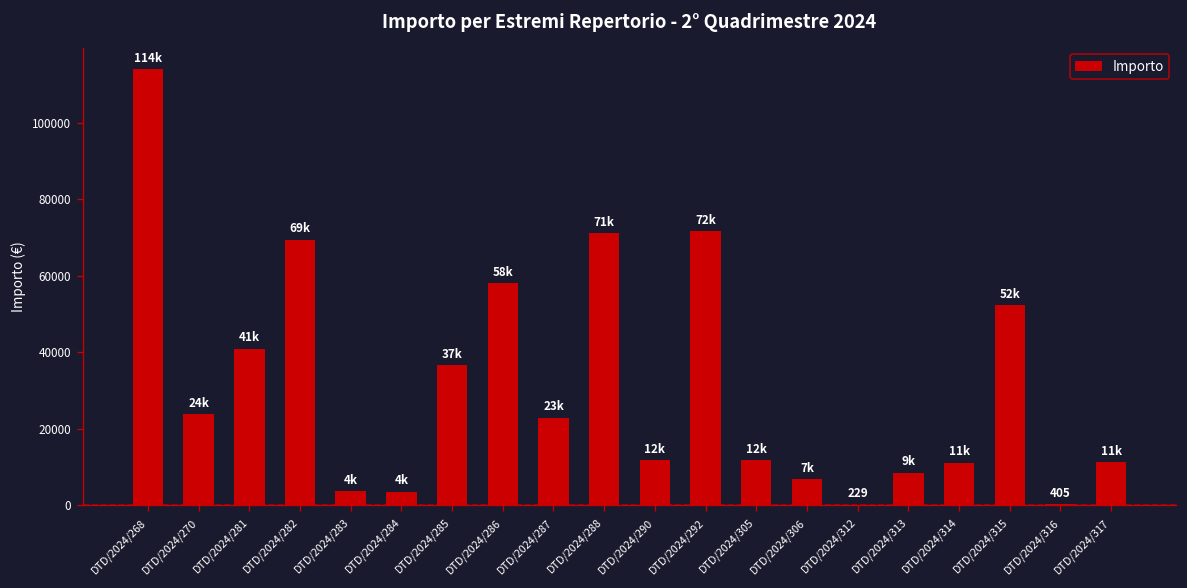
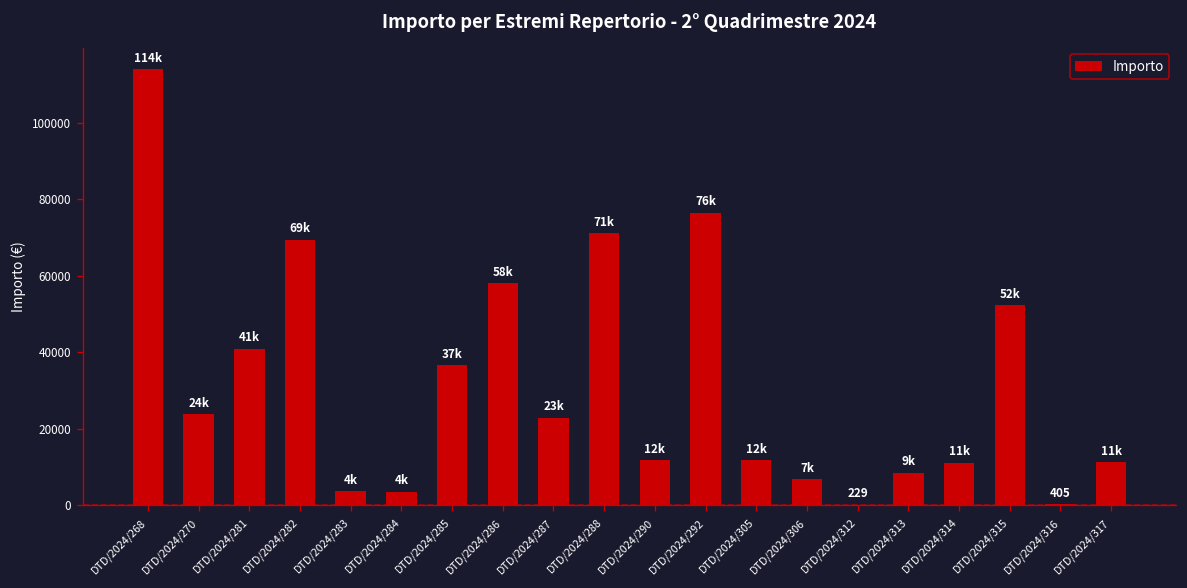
  {
    "DTD/2024/268": "114k",
    "DTD/2024/270": "24k",
    "DTD/2024/281": "41k",
    "DTD/2024/282": "69k",
    "DTD/2024/283": "4k",
    "DTD/2024/284": "4k",
    "DTD/2024/285": "37k",
    "DTD/2024/286": "58k",
    "DTD/2024/287": "23k",
    "DTD/2024/288": "71k",
    "DTD/2024/290": "12k",
-   "DTD/2024/292": "72k",
+   "DTD/2024/292": "76k",
    "DTD/2024/305": "12k",
    "DTD/2024/306": "7k",
    "DTD/2024/312": "229",
    "DTD/2024/313": "9k",
    "DTD/2024/314": "11k",
    "DTD/2024/315": "52k",
    "DTD/2024/316": "405",
    "DTD/2024/317": "11k"
  }
